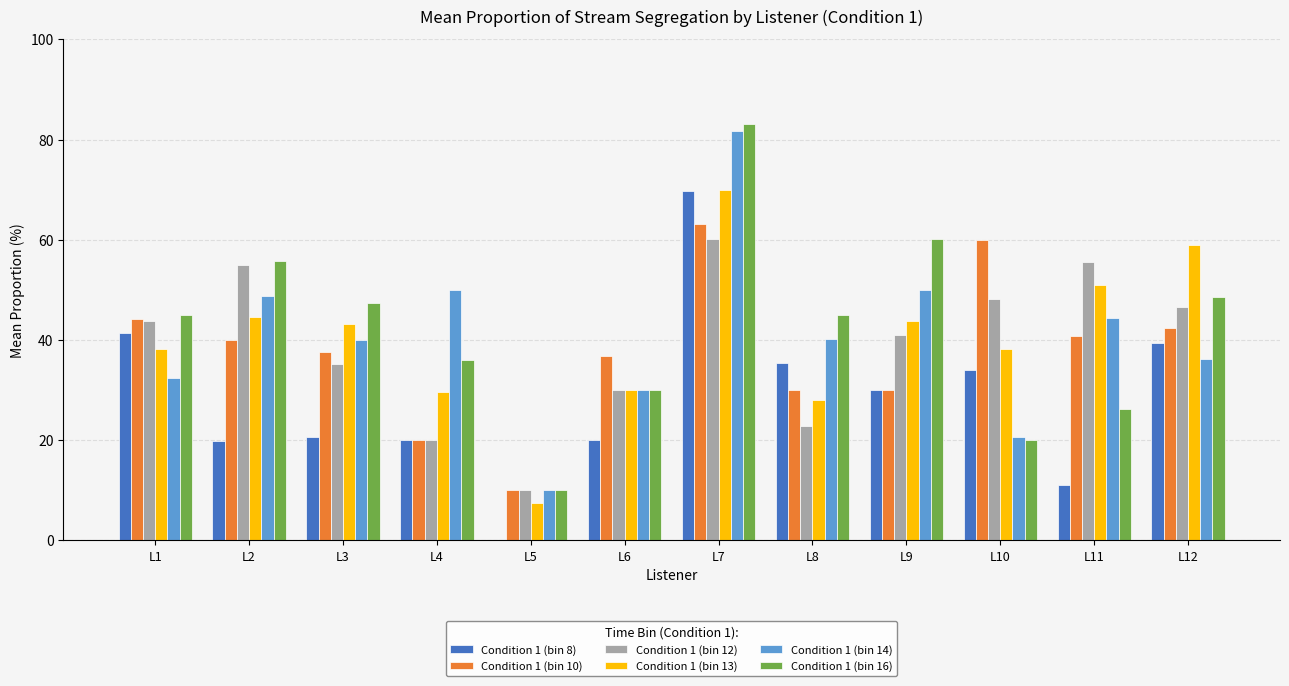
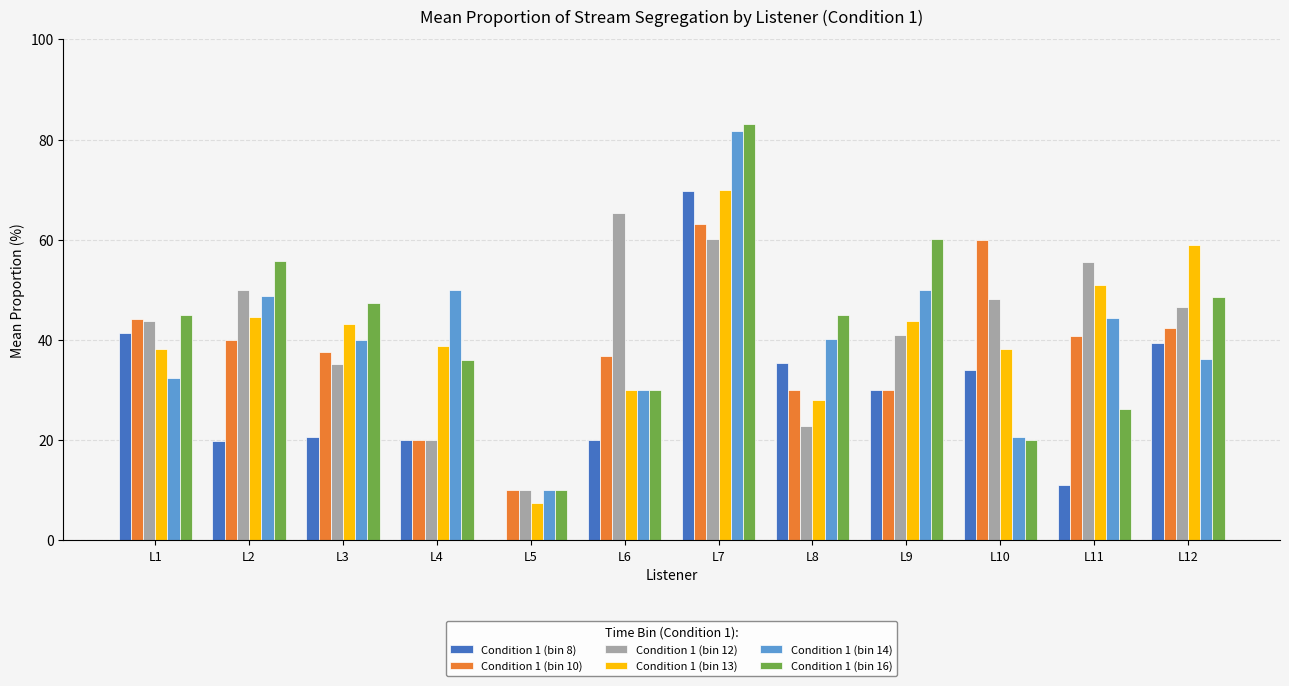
  {
    "Condition 1 (bin 10)": {
      "L1": 44,
      "L2": 40,
      "L3": 38,
      "L4": 20,
      "L5": 10,
      "L6": 37,
      "L7": 63,
      "L8": 30,
      "L9": 30,
      "L10": 60,
      "L11": 41,
      "L12": 42
    },
    "Condition 1 (bin 12)": {
      "L1": 44,
-     "L2": 55,
+     "L2": 50,
      "L3": 35,
      "L4": 20,
      "L5": 10,
-     "L6": 30,
+     "L6": 65,
      "L7": 60,
      "L8": 23,
      "L9": 41,
      "L10": 48,
      "L11": 56,
      "L12": 47
    },
    "Condition 1 (bin 13)": {
      "L1": 38,
      "L2": 45,
      "L3": 43,
-     "L4": 30,
+     "L4": 39,
      "L5": 7,
      "L6": 30,
      "L7": 70,
      "L8": 28,
      "L9": 44,
      "L10": 38,
      "L11": 51,
      "L12": 59
    },
    "Condition 1 (bin 16)": {
      "L1": 45,
      "L2": 56,
      "L3": 47,
      "L4": 36,
      "L5": 10,
      "L6": 30,
      "L7": 83,
      "L8": 45,
      "L9": 60,
      "L10": 20,
      "L11": 26,
      "L12": 49
    }
  }
